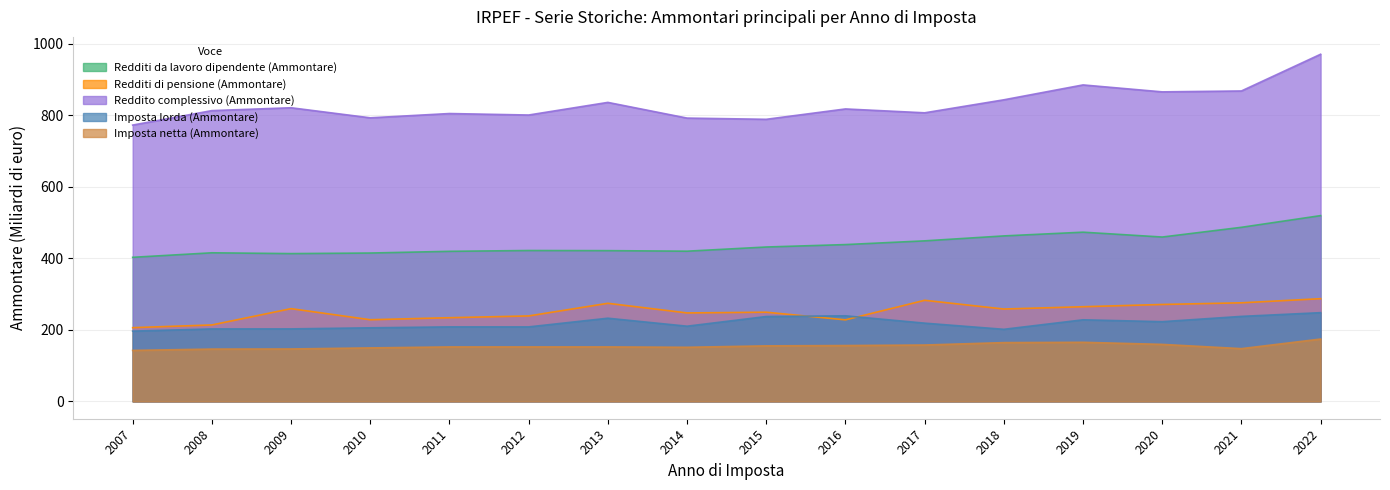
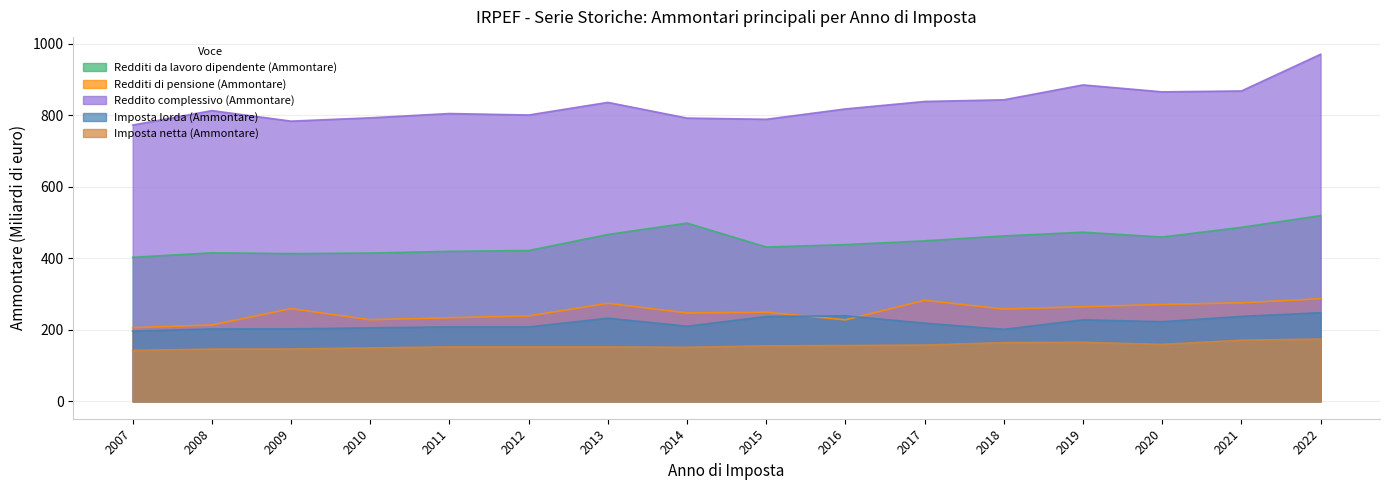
  {
    "Redditi da lavoro dipendente (Ammontare)": {
      "2007": 400,
      "2008": 420,
      "2009": 410,
      "2010": 410,
      "2011": 420,
      "2012": 420,
-     "2013": 420,
-     "2014": 420,
+     "2013": 470,
+     "2014": 500,
      "2015": 430,
      "2016": 440,
      "2017": 450,
      "2018": 460,
      "2019": 470,
      "2020": 460,
      "2021": 490,
      "2022": 520
    },
    "Redditi di pensione (Ammontare)": {
      "2007": 210,
      "2008": 210,
      "2009": 260,
      "2010": 230,
      "2011": 230,
      "2012": 240,
      "2013": 270,
      "2014": 250,
      "2015": 250,
      "2016": 230,
      "2017": 280,
      "2018": 260,
      "2019": 260,
      "2020": 270,
      "2021": 280,
      "2022": 290
    },
    "Reddito complessivo (Ammontare)": {
      "2007": 770,
      "2008": 810,
-     "2009": 820,
+     "2009": 780,
      "2010": 790,
      "2011": 800,
      "2012": 800,
      "2013": 840,
      "2014": 790,
      "2015": 790,
      "2016": 820,
-     "2017": 810,
+     "2017": 840,
      "2018": 840,
      "2019": 880,
      "2020": 870,
      "2021": 870,
      "2022": 970
    },
    "Imposta lorda (Ammontare)": {
      "2007": 200,
      "2008": 200,
      "2009": 200,
      "2010": 210,
      "2011": 210,
      "2012": 210,
      "2013": 230,
      "2014": 210,
      "2015": 240,
      "2016": 240,
      "2017": 220,
      "2018": 200,
      "2019": 230,
      "2020": 220,
      "2021": 240,
      "2022": 250
    },
    "Imposta netta (Ammontare)": {
      "2007": 140,
      "2008": 150,
      "2009": 150,
      "2010": 150,
      "2011": 150,
      "2012": 150,
      "2013": 150,
      "2014": 150,
      "2015": 160,
      "2016": 160,
      "2017": 160,
      "2018": 160,
      "2019": 170,
      "2020": 160,
-     "2021": 150,
+     "2021": 170,
      "2022": 170
    }
  }
